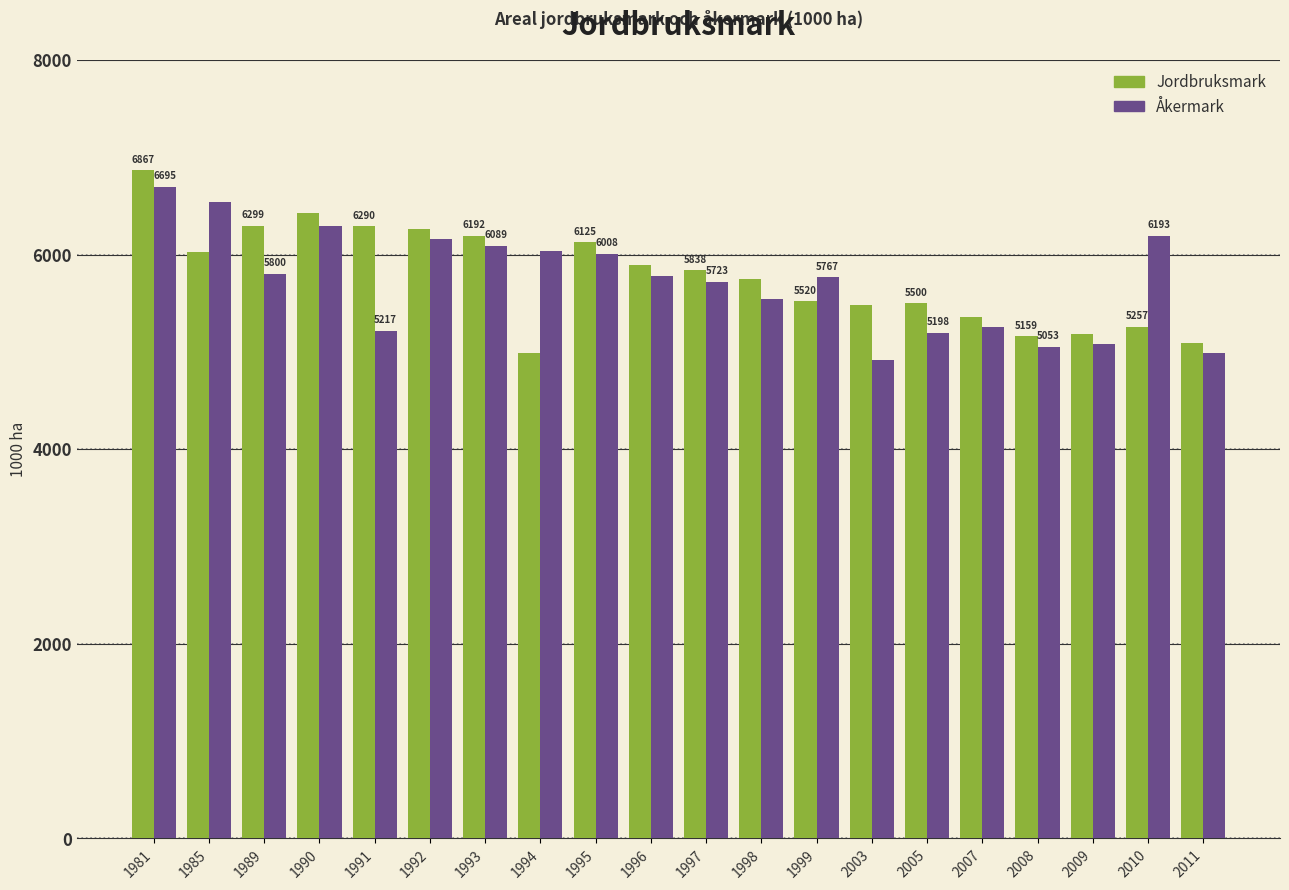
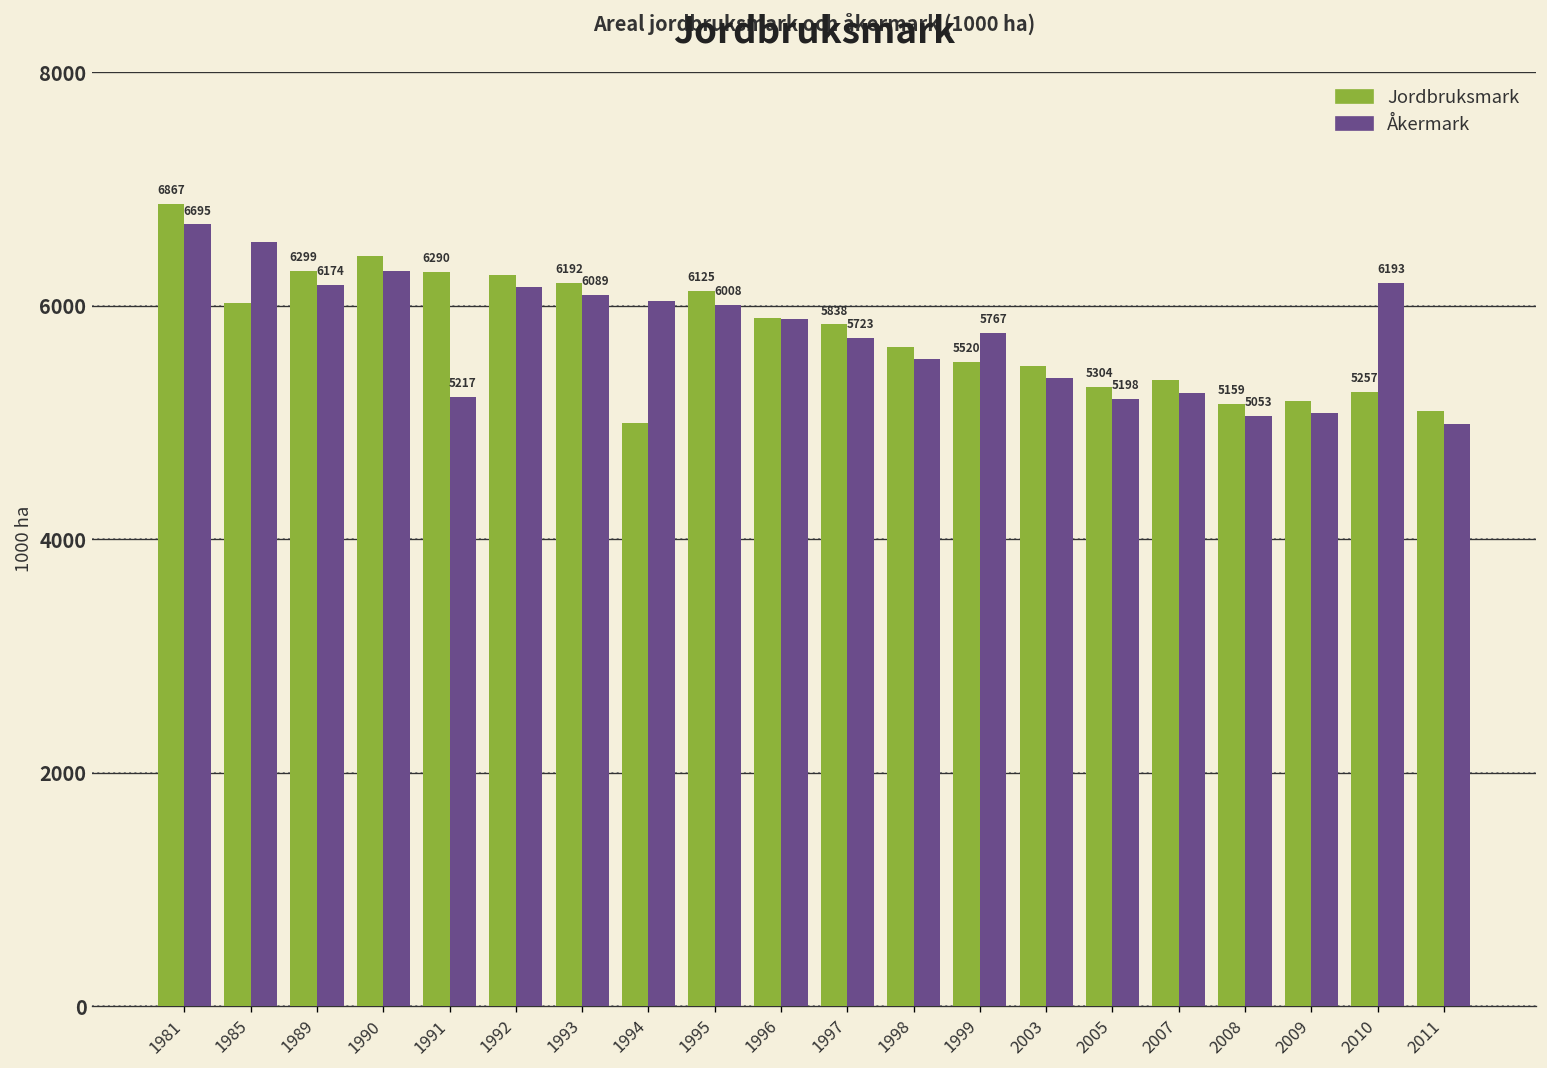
  {
    "Jordbruksmark": {
      "1981": 6867,
      "1989": 6299,
      "1991": 6290,
      "1993": 6192,
      "1995": 6125,
      "1997": 5838,
-     "1998": 5800,
+     "1998": 5600,
      "1999": 5520,
-     "2005": 5500,
+     "2005": 5304,
      "2008": 5159,
      "2010": 5257
    },
    "Åkermark": {
      "1981": 6695,
-     "1989": 5800,
+     "1989": 6174,
      "1991": 5217,
      "1993": 6089,
      "1995": 6008,
-     "1996": 5800,
+     "1996": 5900,
      "1997": 5723,
      "1999": 5767,
-     "2003": 4900,
+     "2003": 5400,
      "2005": 5198,
      "2008": 5053,
      "2010": 6193
    }
  }
